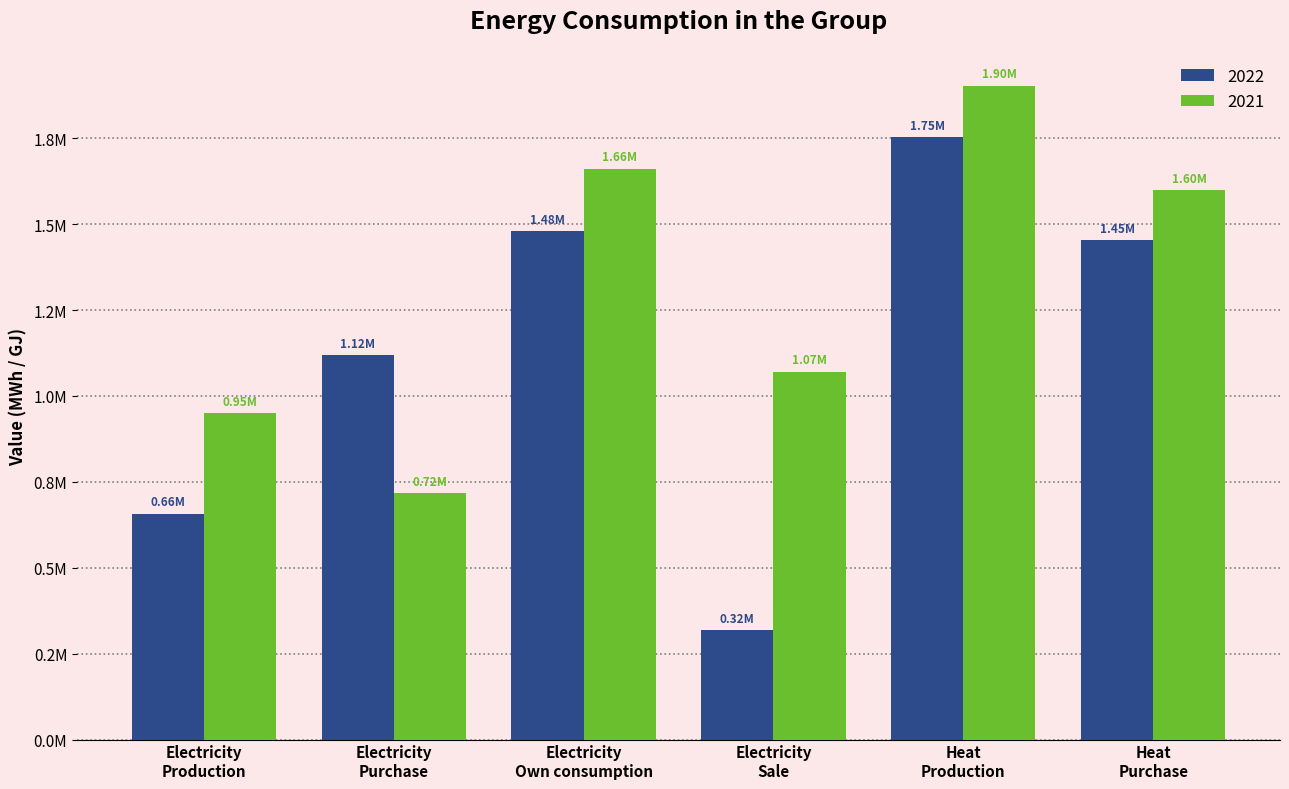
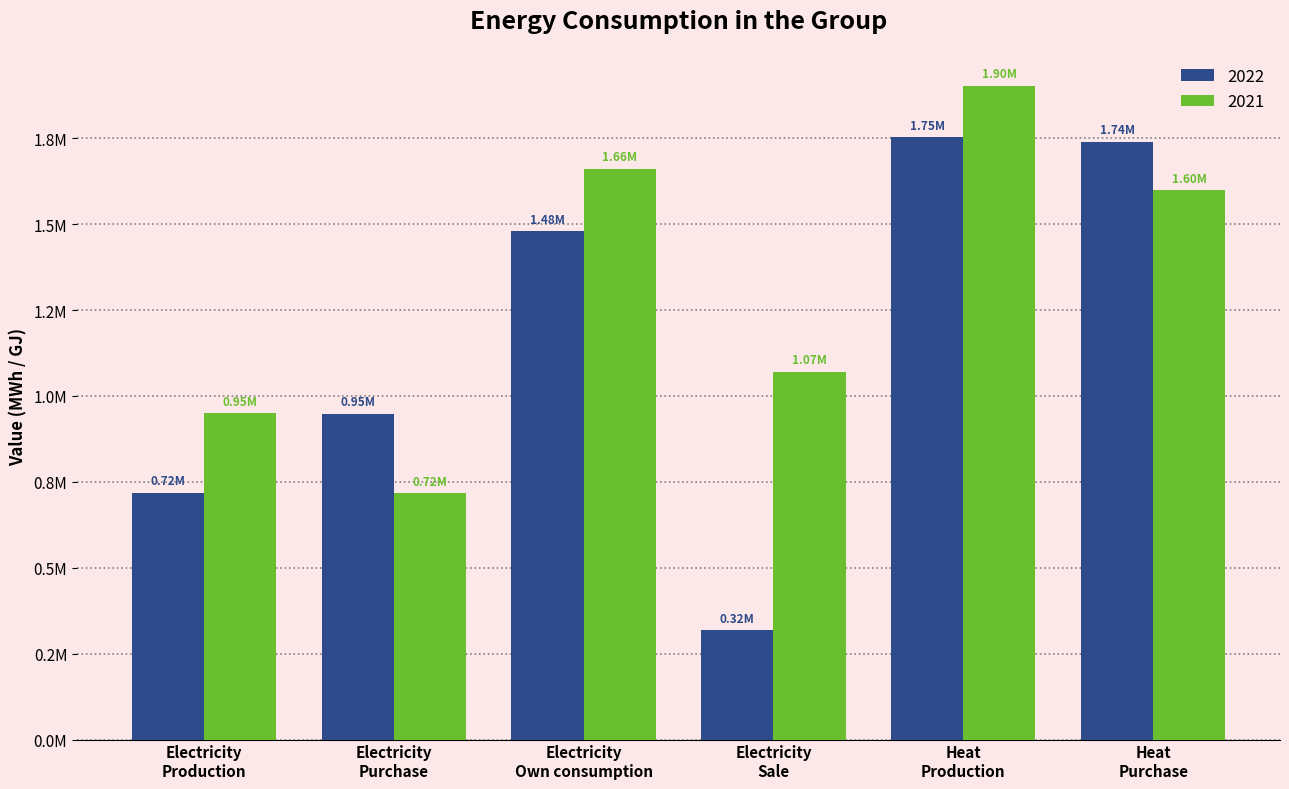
  {
    "2022": {
-     "Electricity Production": "0.66M",
-     "Electricity Purchase": "1.12M",
+     "Electricity Production": "0.72M",
+     "Electricity Purchase": "0.95M",
      "Electricity Own consumption": "1.48M",
      "Electricity Sale": "0.32M",
      "Heat Production": "1.75M",
-     "Heat Purchase": "1.45M"
+     "Heat Purchase": "1.74M"
    },
    "2021": {
      "Electricity Production": "0.95M",
      "Electricity Purchase": "0.72M",
      "Electricity Own consumption": "1.66M",
      "Electricity Sale": "1.07M",
      "Heat Production": "1.90M",
      "Heat Purchase": "1.60M"
    }
  }
